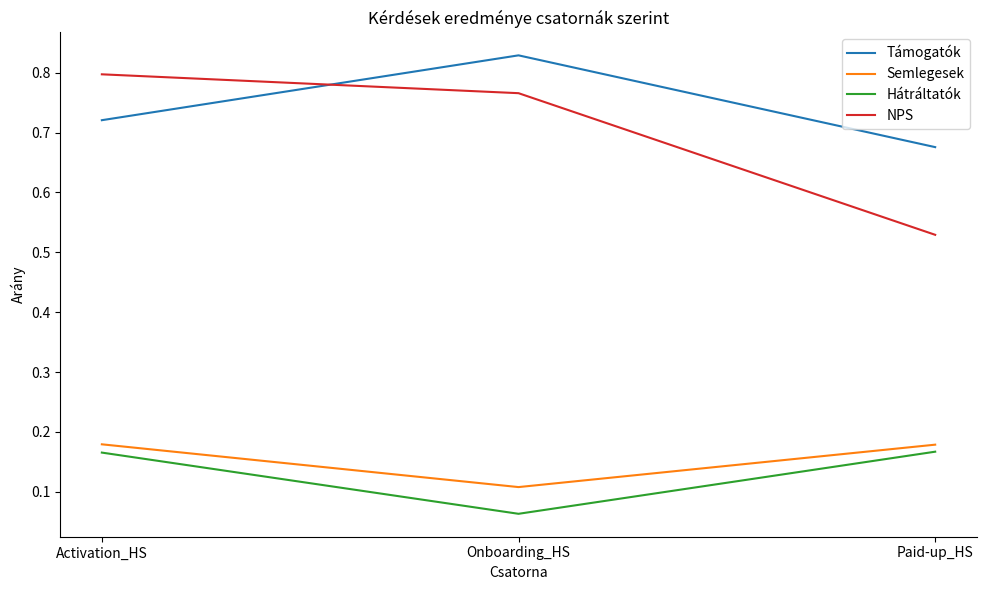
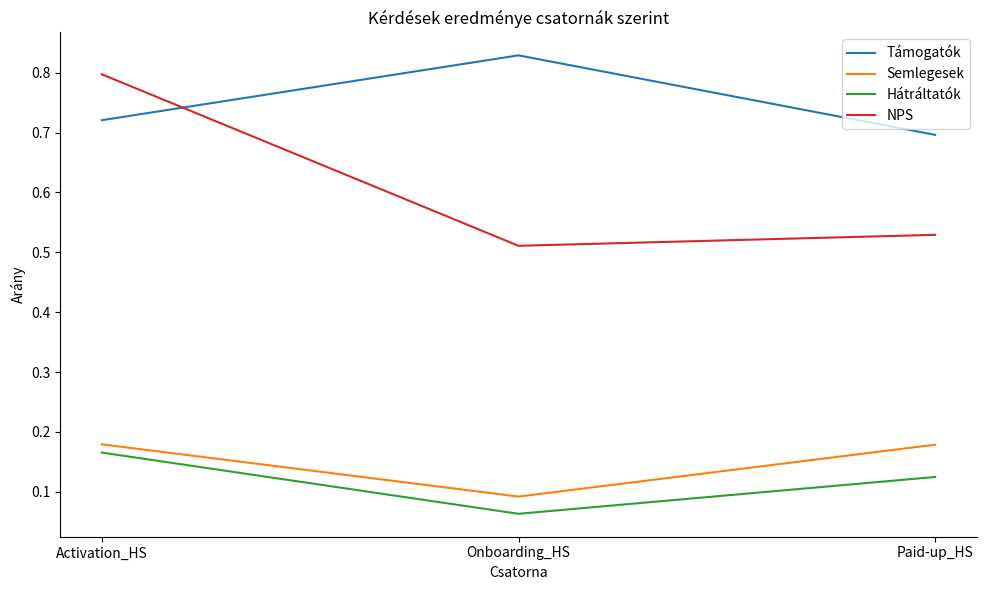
  {
    "Támogatók": {
      "Activation_HS": 0.72,
      "Onboarding_HS": 0.83,
-     "Paid-up_HS": 0.68
+     "Paid-up_HS": 0.70
    },
    "Semlegesek": {
      "Activation_HS": 0.18,
-     "Onboarding_HS": 0.11,
+     "Onboarding_HS": 0.09,
      "Paid-up_HS": 0.18
    },
    "Hátráltatók": {
      "Activation_HS": 0.17,
      "Onboarding_HS": 0.06,
-     "Paid-up_HS": 0.17
+     "Paid-up_HS": 0.12
    },
    "NPS": {
      "Activation_HS": 0.80,
-     "Onboarding_HS": 0.77,
+     "Onboarding_HS": 0.51,
      "Paid-up_HS": 0.53
    }
  }
